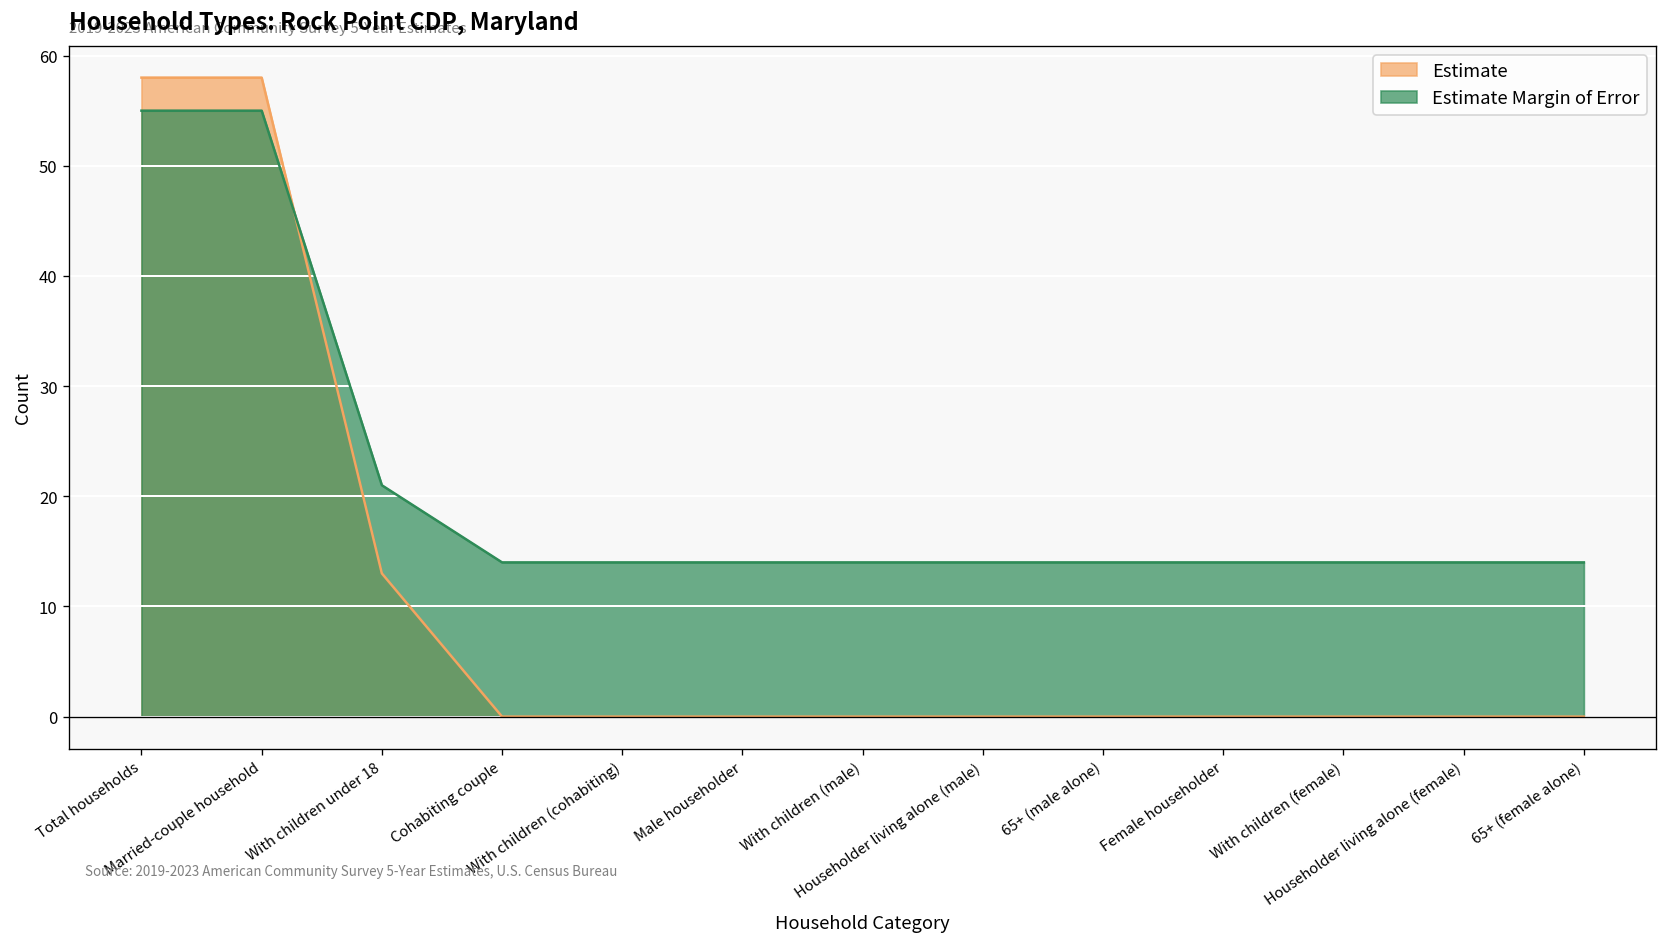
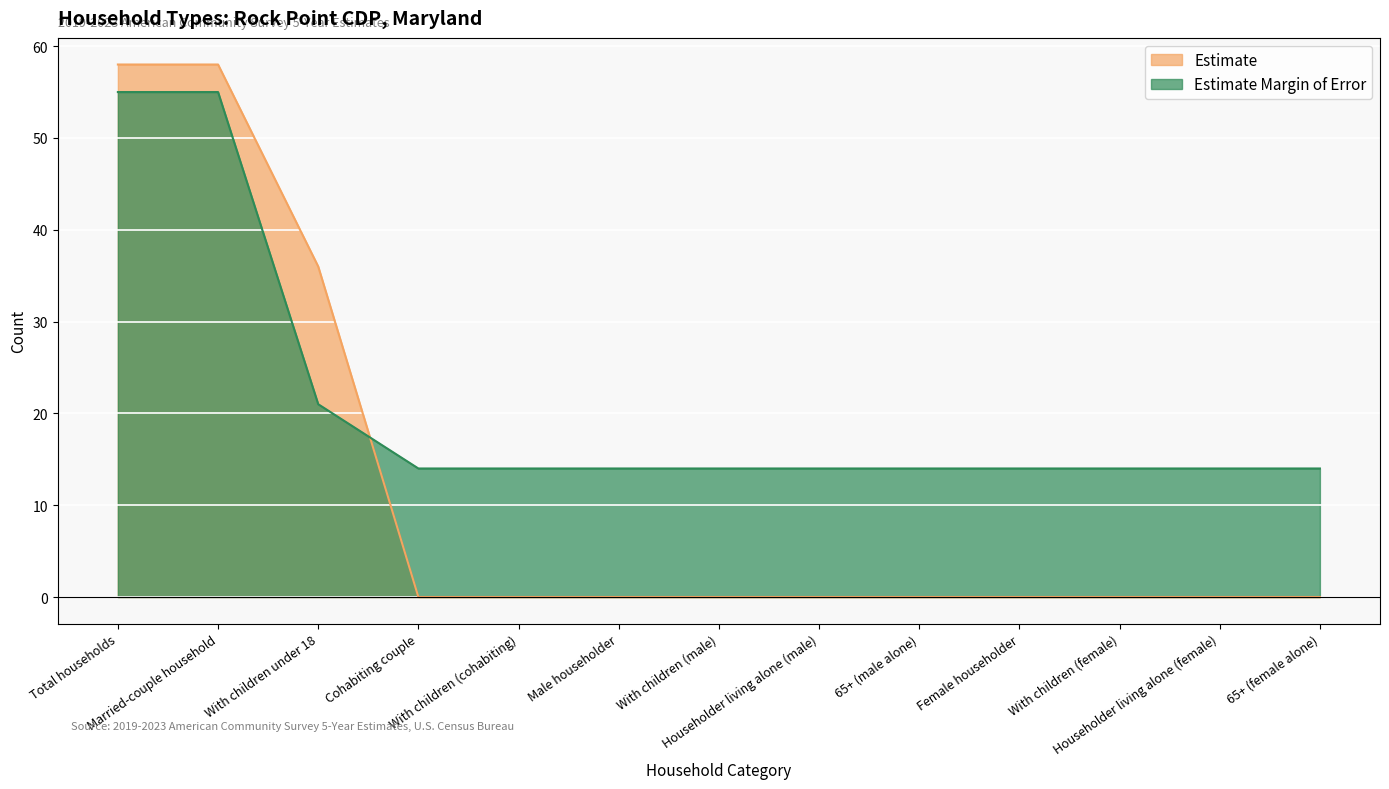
  {
    "Estimate": {
      "Total households": 58,
      "Married-couple household": 58,
-     "With children under 18": 13,
+     "With children under 18": 36,
      "Cohabiting couple": 0,
      "With children (cohabiting)": 0,
      "Male householder": 0,
      "With children (male)": 0,
      "Householder living alone (male)": 0,
      "65+ (male alone)": 0,
      "Female householder": 0,
      "With children (female)": 0,
      "Householder living alone (female)": 0,
      "65+ (female alone)": 0
    },
    "Estimate Margin of Error": {
      "Total households": 55,
      "Married-couple household": 55,
      "With children under 18": 21,
      "Cohabiting couple": 14,
      "With children (cohabiting)": 14,
      "Male householder": 14,
      "With children (male)": 14,
      "Householder living alone (male)": 14,
      "65+ (male alone)": 14,
      "Female householder": 14,
      "With children (female)": 14,
      "Householder living alone (female)": 14,
      "65+ (female alone)": 14
    }
  }
